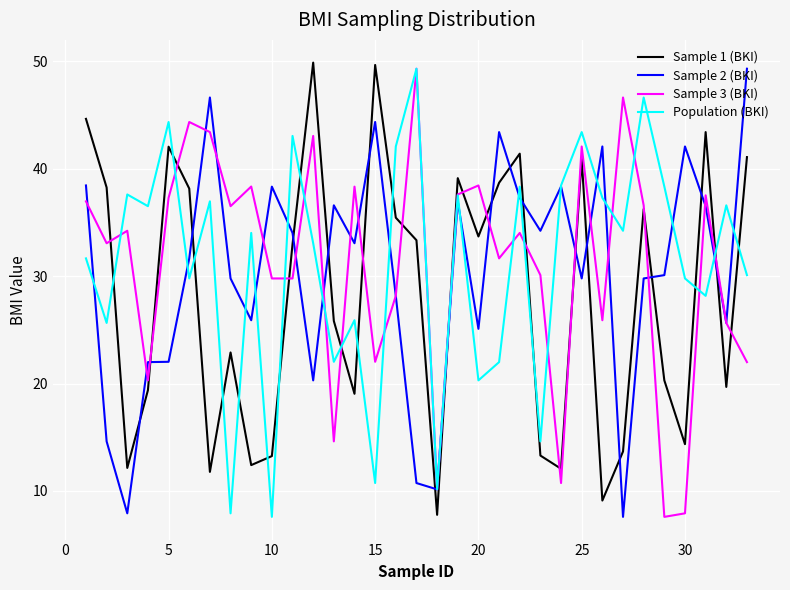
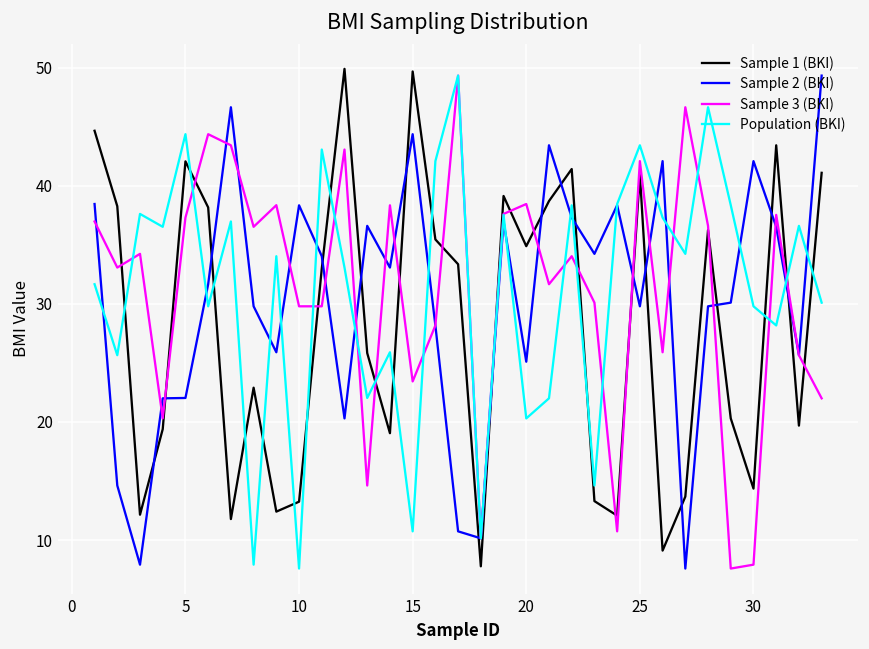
  {
    "Sample 1 (BKI)": {
      "5": 42.1,
      "10": 13.3,
      "15": 49.7,
-     "20": 33.7,
+     "20": 34.9,
      "25": 41.0,
      "30": 14.4
    },
    "Sample 2 (BKI)": {
      "5": 22.0,
      "10": 38.3,
      "15": 44.4,
      "20": 25.1,
      "25": 29.8,
      "30": 42.1
    },
    "Sample 3 (BKI)": {
      "5": 37.3,
      "10": 29.8,
-     "15": 22.0,
+     "15": 23.4,
      "20": 38.5,
      "25": 42.1,
      "30": 7.9
    },
    "Population (BKI)": {
      "5": 44.4,
      "10": 7.6,
      "15": 10.7,
      "20": 20.3,
      "25": 43.4,
      "30": 29.8
    }
  }
